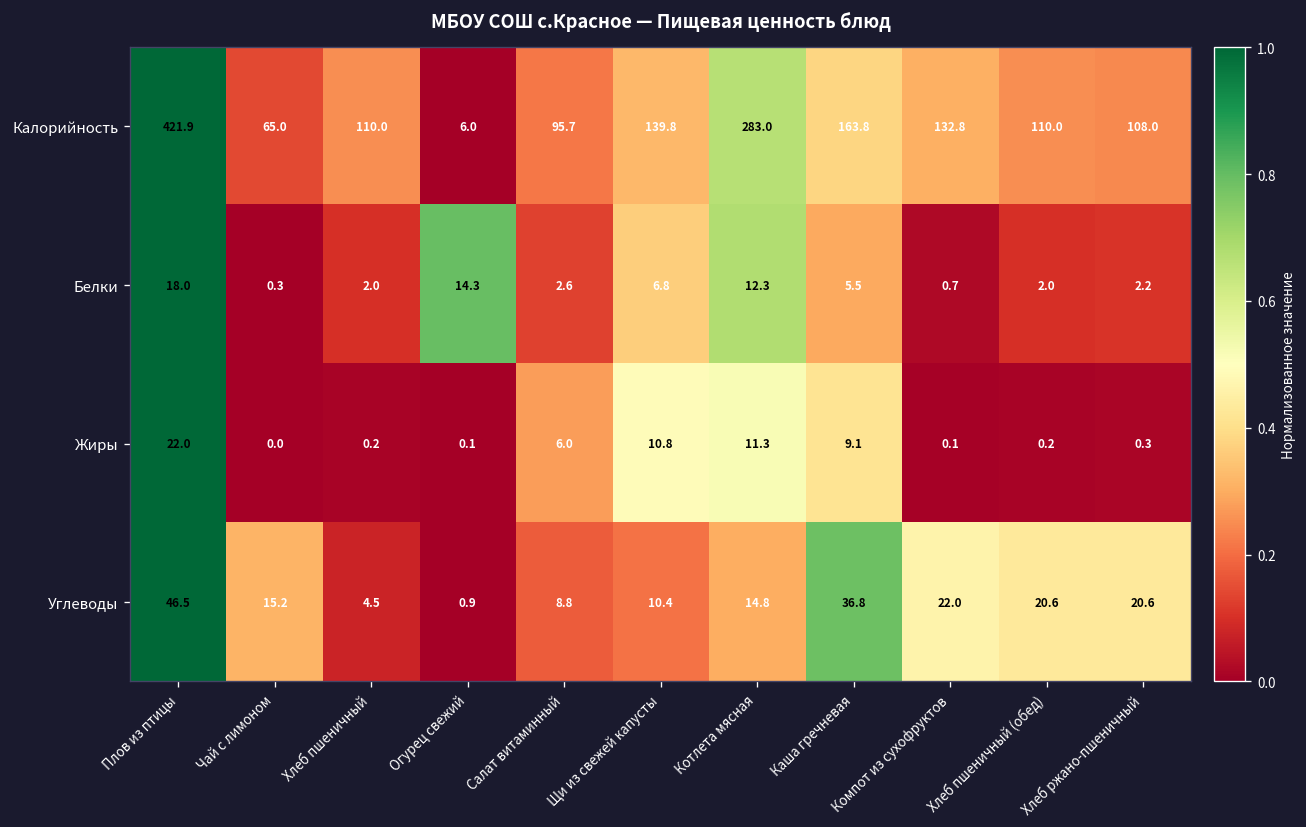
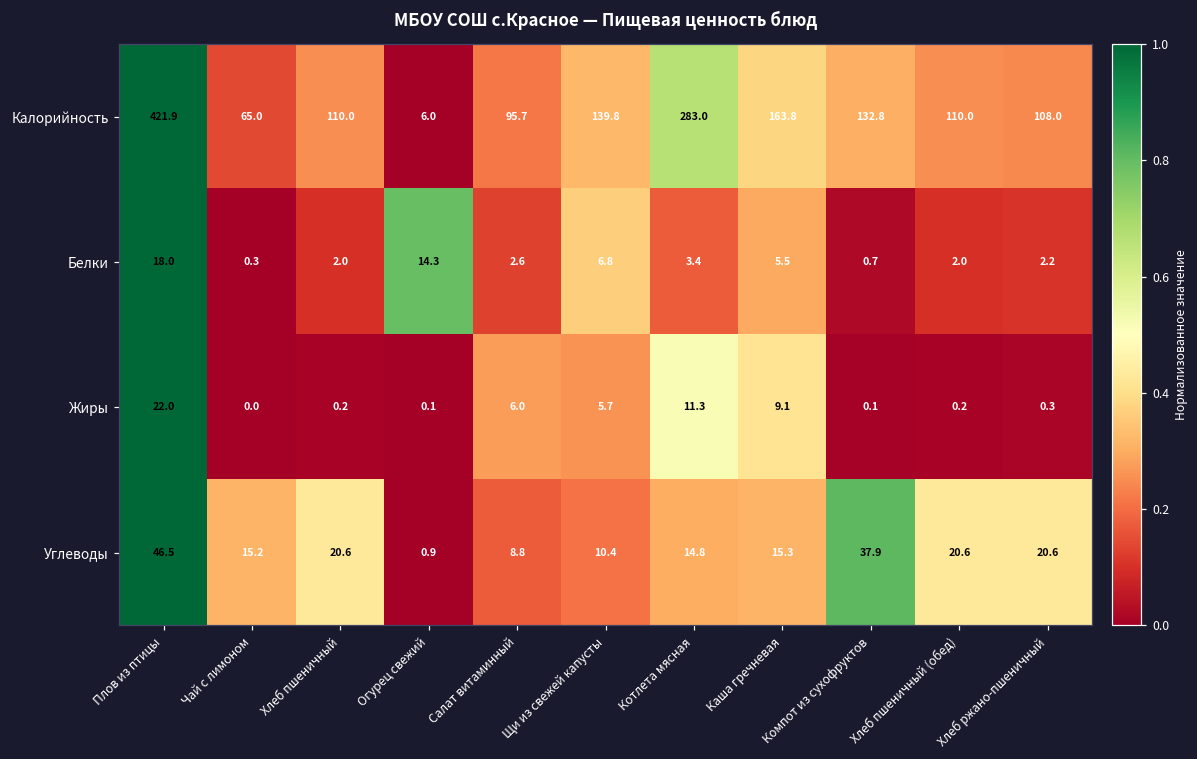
  {
    "Калорийность": {
      "Плов из птицы": 421.9,
      "Чай с лимоном": 65.0,
      "Хлеб пшеничный": 110.0,
      "Огурец свежий": 6.0,
      "Салат витаминный": 95.7,
      "Щи из свежей капусты": 139.8,
      "Котлета мясная": 283.0,
      "Каша гречневая": 163.8,
      "Компот из сухофруктов": 132.8,
      "Хлеб пшеничный (обед)": 110.0,
      "Хлеб ржано-пшеничный": 108.0
    },
    "Белки": {
      "Плов из птицы": 18.0,
      "Чай с лимоном": 0.3,
      "Хлеб пшеничный": 2.0,
      "Огурец свежий": 14.3,
      "Салат витаминный": 2.6,
      "Щи из свежей капусты": 6.8,
-     "Котлета мясная": 12.3,
+     "Котлета мясная": 3.4,
      "Каша гречневая": 5.5,
      "Компот из сухофруктов": 0.7,
      "Хлеб пшеничный (обед)": 2.0,
      "Хлеб ржано-пшеничный": 2.2
    },
    "Жиры": {
      "Плов из птицы": 22.0,
      "Чай с лимоном": 0.0,
      "Хлеб пшеничный": 0.2,
      "Огурец свежий": 0.1,
      "Салат витаминный": 6.0,
-     "Щи из свежей капусты": 10.8,
+     "Щи из свежей капусты": 5.7,
      "Котлета мясная": 11.3,
      "Каша гречневая": 9.1,
      "Компот из сухофруктов": 0.1,
      "Хлеб пшеничный (обед)": 0.2,
      "Хлеб ржано-пшеничный": 0.3
    },
    "Углеводы": {
      "Плов из птицы": 46.5,
      "Чай с лимоном": 15.2,
-     "Хлеб пшеничный": 4.5,
+     "Хлеб пшеничный": 20.6,
      "Огурец свежий": 0.9,
      "Салат витаминный": 8.8,
      "Щи из свежей капусты": 10.4,
      "Котлета мясная": 14.8,
-     "Каша гречневая": 36.8,
-     "Компот из сухофруктов": 22.0,
+     "Каша гречневая": 15.3,
+     "Компот из сухофруктов": 37.9,
      "Хлеб пшеничный (обед)": 20.6,
      "Хлеб ржано-пшеничный": 20.6
    }
  }
